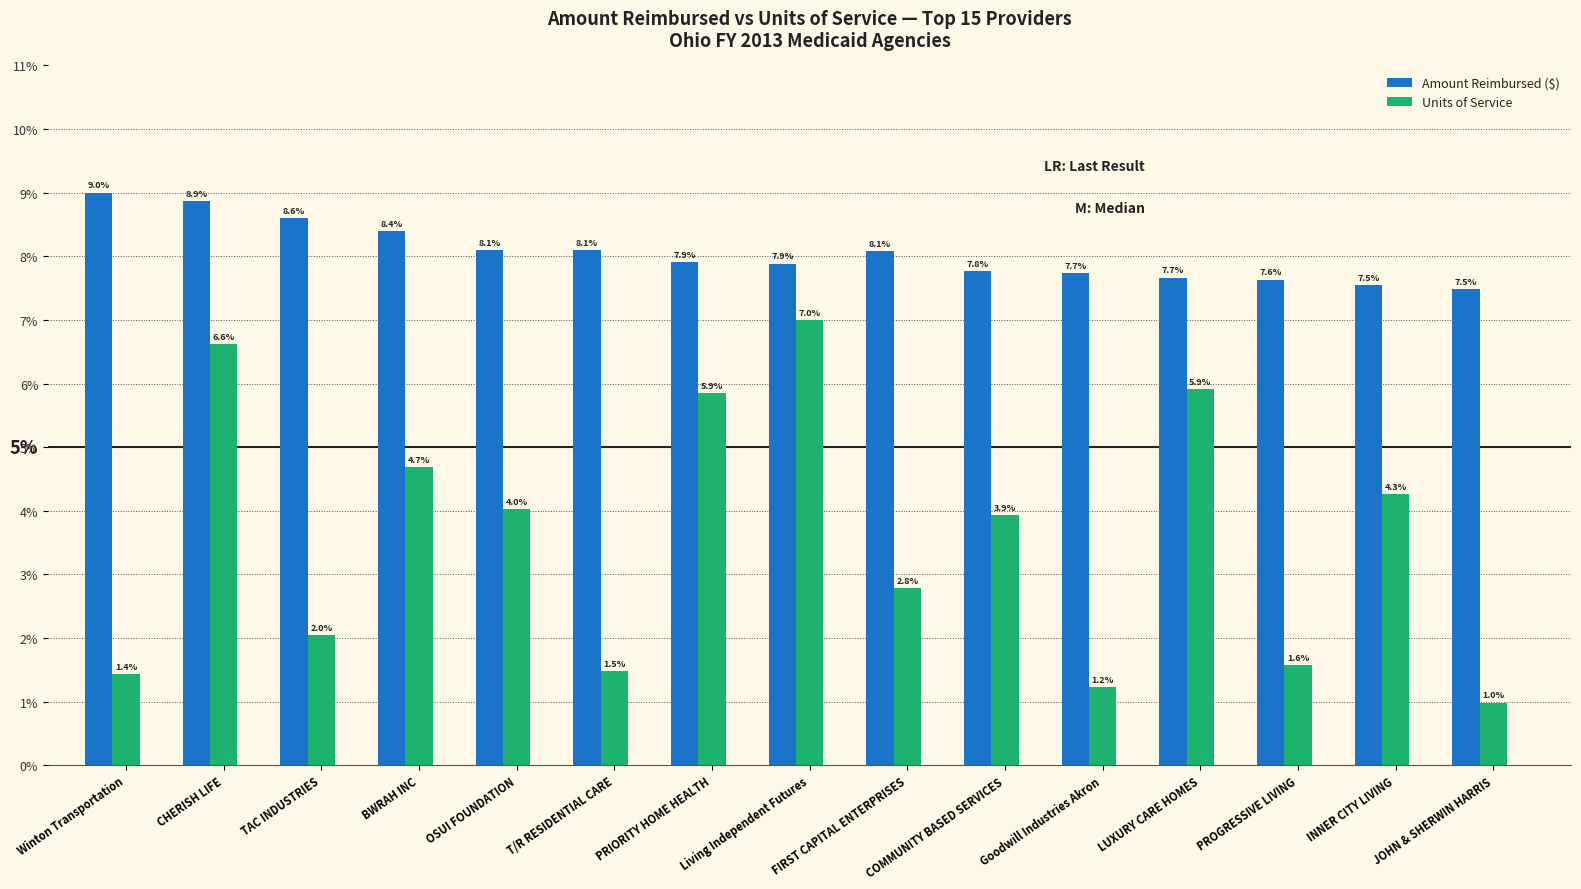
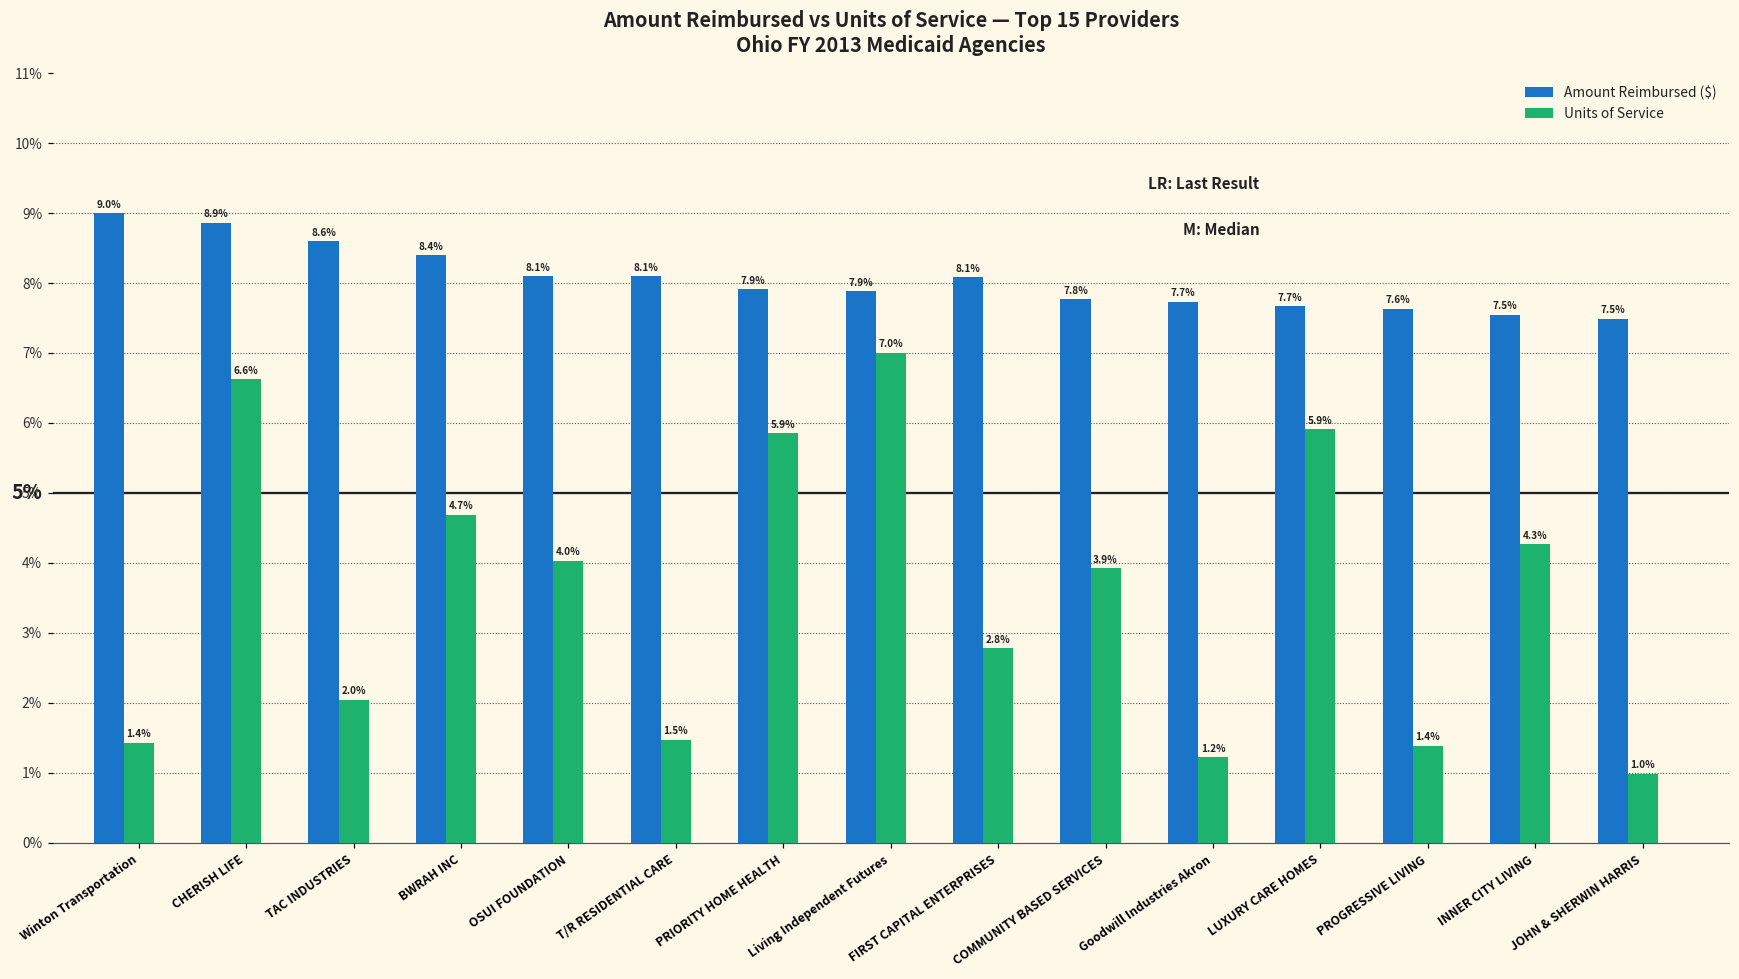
  {
    "Amount Reimbursed ($)": {
      "Winton Transportation": "9.0%",
      "CHERISH LIFE": "8.9%",
      "TAC INDUSTRIES": "8.6%",
      "BWRAH INC": "8.4%",
      "OSUI FOUNDATION": "8.1%",
      "T/R RESIDENTIAL CARE": "8.1%",
      "PRIORITY HOME HEALTH": "7.9%",
      "Living Independent Futures": "7.9%",
      "FIRST CAPITAL ENTERPRISES": "8.1%",
      "COMMUNITY BASED SERVICES": "7.8%",
      "Goodwill Industries Akron": "7.7%",
      "LUXURY CARE HOMES": "7.7%",
      "PROGRESSIVE LIVING": "7.6%",
      "INNER CITY LIVING": "7.5%",
      "JOHN & SHERWIN HARRIS": "7.5%"
    },
    "Units of Service": {
      "Winton Transportation": "1.4%",
      "CHERISH LIFE": "6.6%",
      "TAC INDUSTRIES": "2.0%",
      "BWRAH INC": "4.7%",
      "OSUI FOUNDATION": "4.0%",
      "T/R RESIDENTIAL CARE": "1.5%",
      "PRIORITY HOME HEALTH": "5.9%",
      "Living Independent Futures": "7.0%",
      "FIRST CAPITAL ENTERPRISES": "2.8%",
      "COMMUNITY BASED SERVICES": "3.9%",
      "Goodwill Industries Akron": "1.2%",
      "LUXURY CARE HOMES": "5.9%",
-     "PROGRESSIVE LIVING": "1.6%",
+     "PROGRESSIVE LIVING": "1.4%",
      "INNER CITY LIVING": "4.3%",
      "JOHN & SHERWIN HARRIS": "1.0%"
    }
  }
